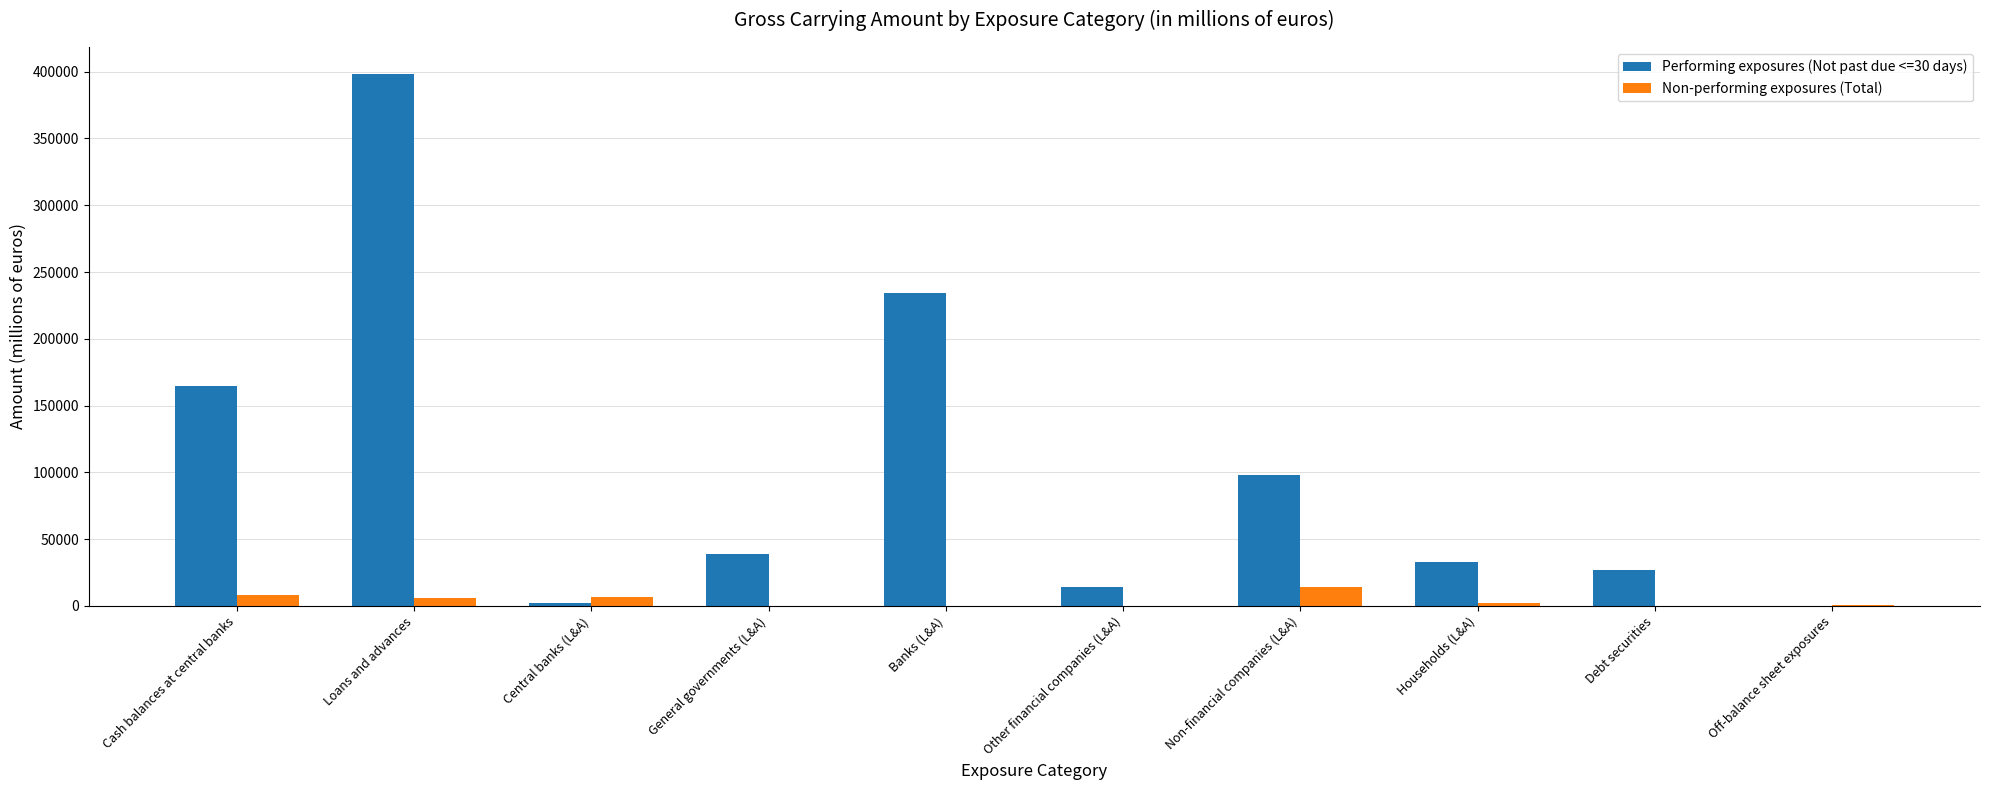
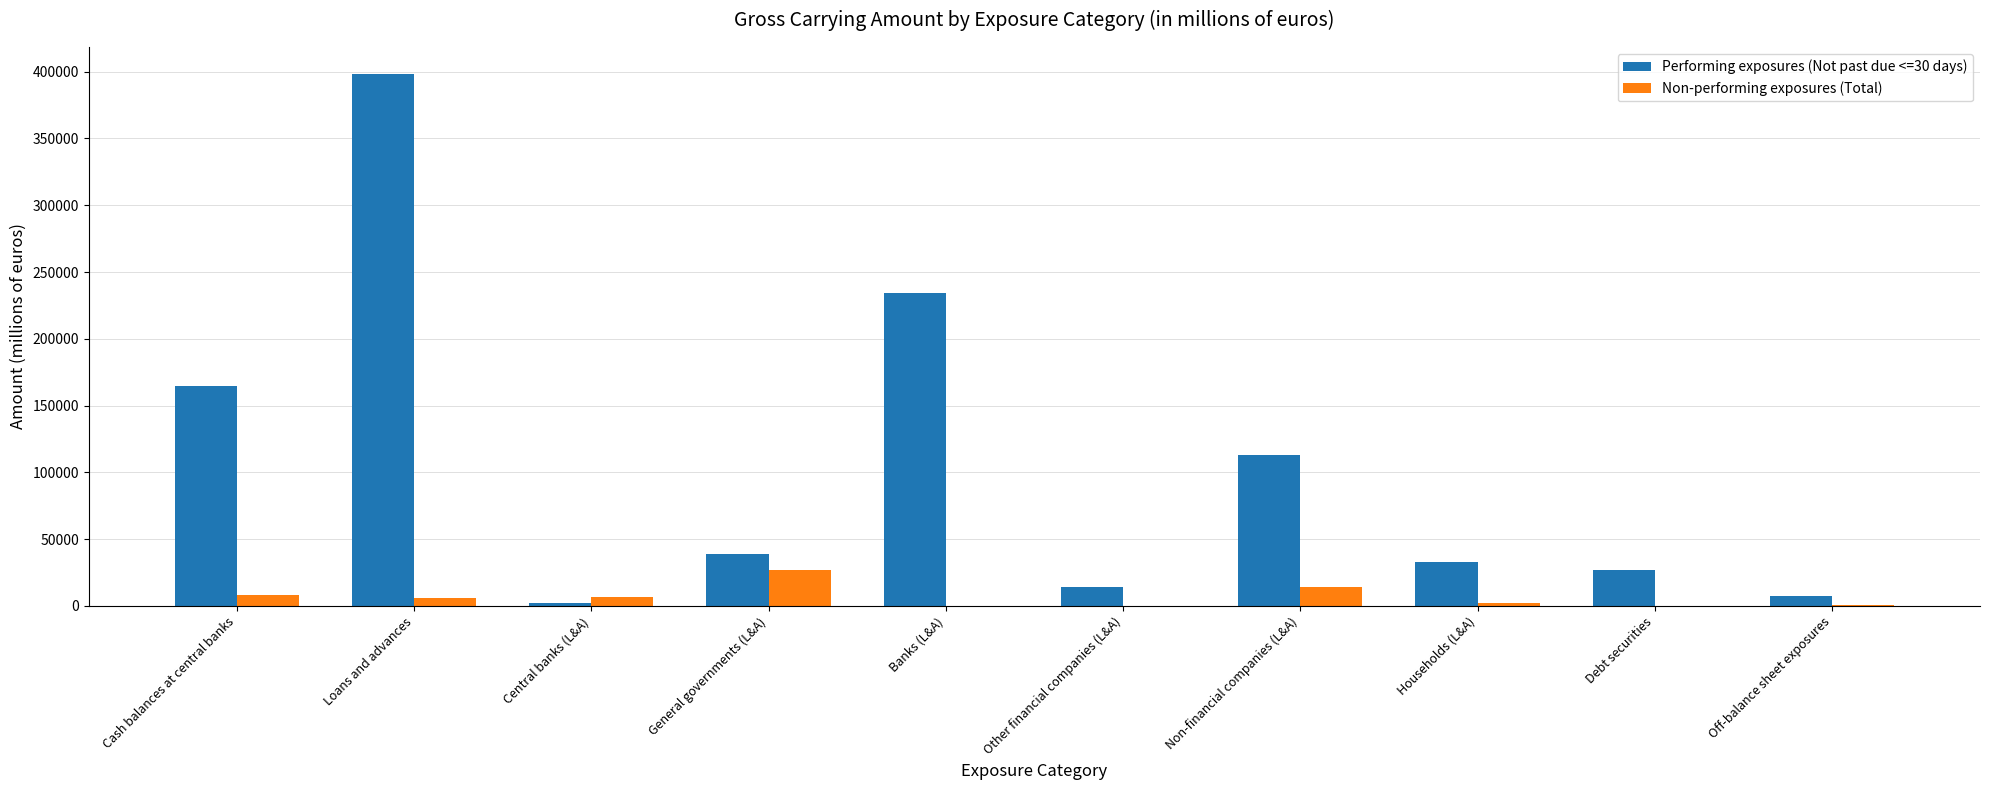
  {
    "Performing exposures (Not past due <=30 days)": {
      "Cash balances at central banks": 164000,
      "Loans and advances": 399000,
      "Central banks (L&A)": 2000,
      "General governments (L&A)": 39000,
      "Banks (L&A)": 234000,
      "Other financial companies (L&A)": 14000,
-     "Non-financial companies (L&A)": 98000,
+     "Non-financial companies (L&A)": 113000,
      "Households (L&A)": 33000,
      "Debt securities": 27000,
-     "Off-balance sheet exposures": 0
+     "Off-balance sheet exposures": 7000
    },
    "Non-performing exposures (Total)": {
      "Cash balances at central banks": 8000,
      "Loans and advances": 6000,
      "Central banks (L&A)": 7000,
-     "General governments (L&A)": 0,
+     "General governments (L&A)": 27000,
      "Non-financial companies (L&A)": 14000,
      "Households (L&A)": 2000
    }
  }
